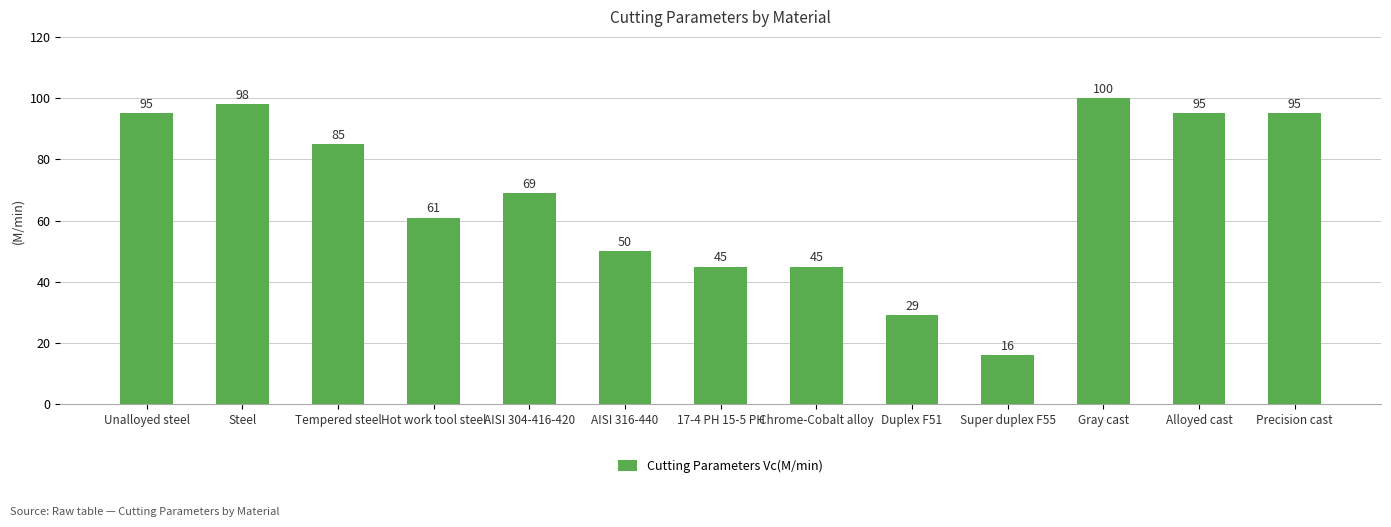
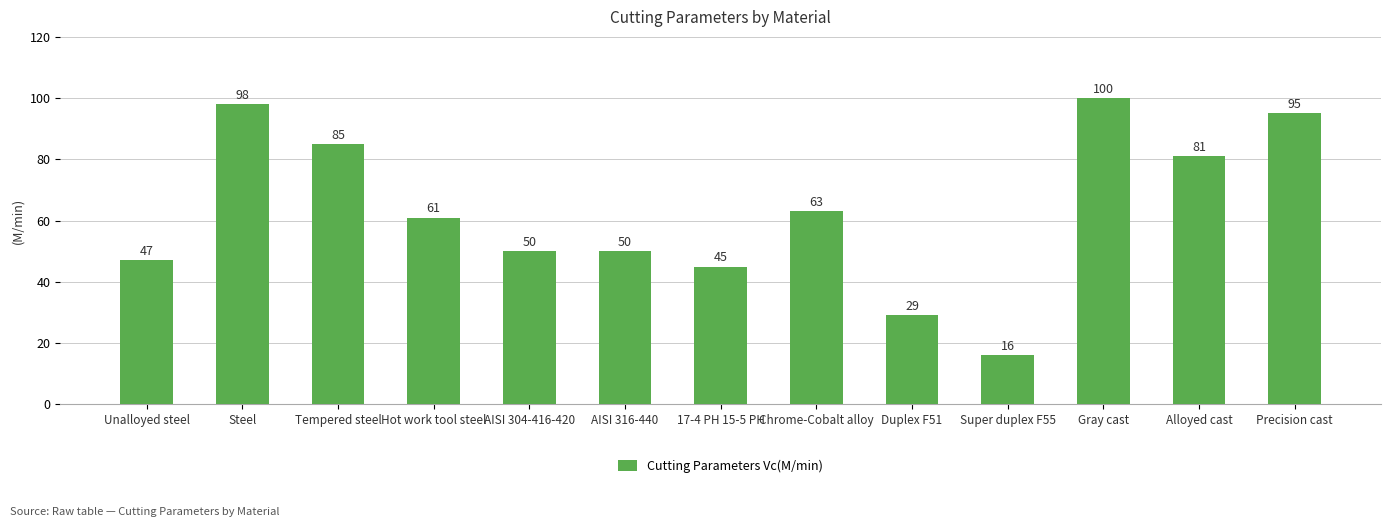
  {
-   "Unalloyed steel": 95,
+   "Unalloyed steel": 47,
    "Steel": 98,
    "Tempered steel": 85,
    "Hot work tool steel": 61,
-   "AISI 304-416-420": 69,
+   "AISI 304-416-420": 50,
    "AISI 316-440": 50,
    "17-4 PH 15-5 PH": 45,
-   "Chrome-Cobalt alloy": 45,
+   "Chrome-Cobalt alloy": 63,
    "Duplex F51": 29,
    "Super duplex F55": 16,
    "Gray cast": 100,
-   "Alloyed cast": 95,
+   "Alloyed cast": 81,
    "Precision cast": 95
  }
